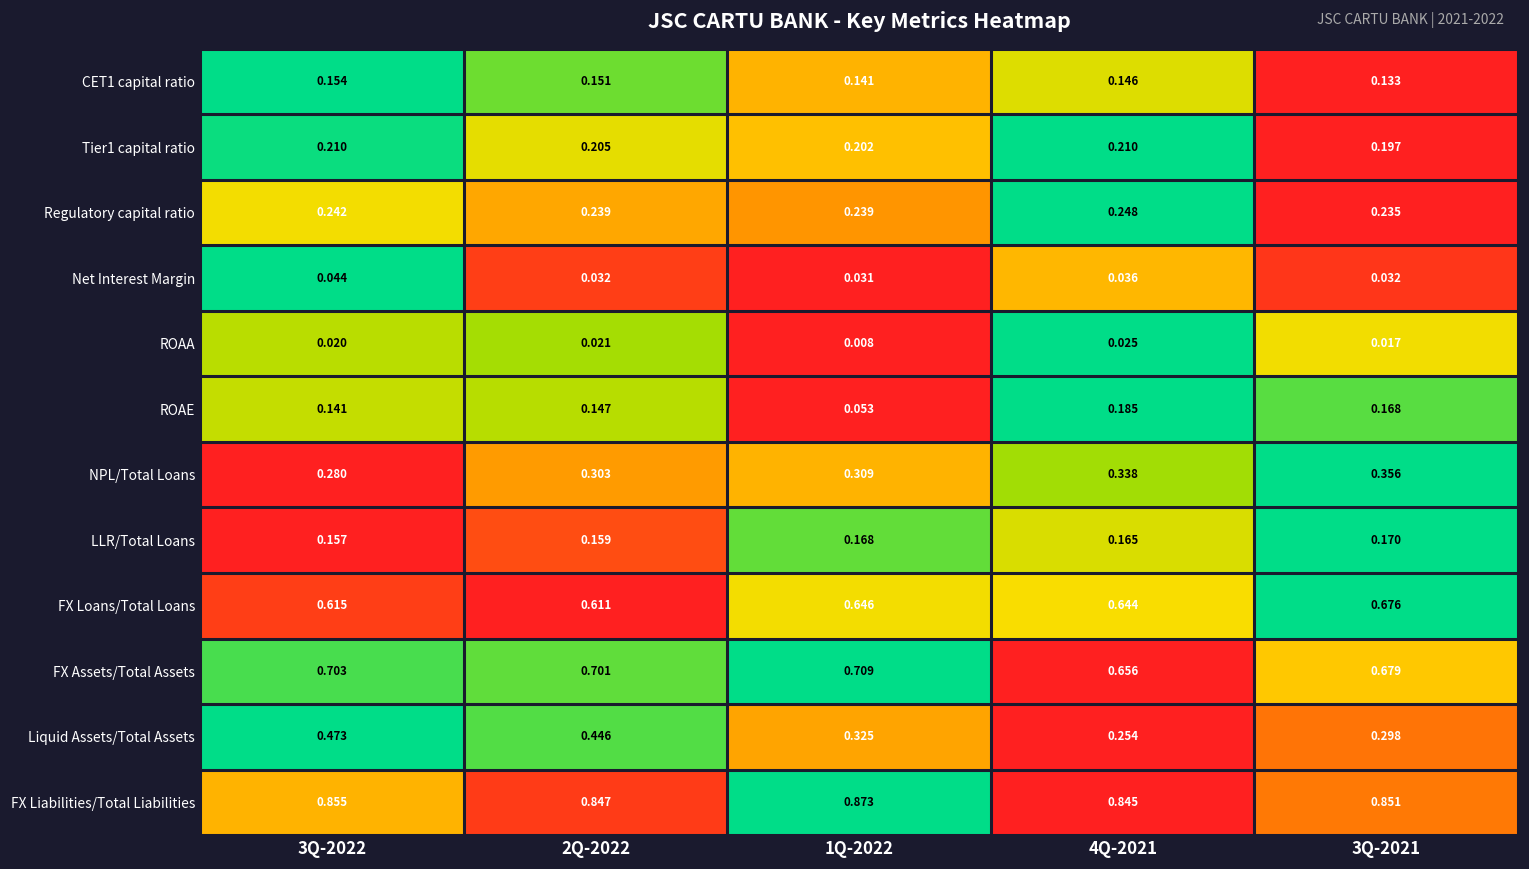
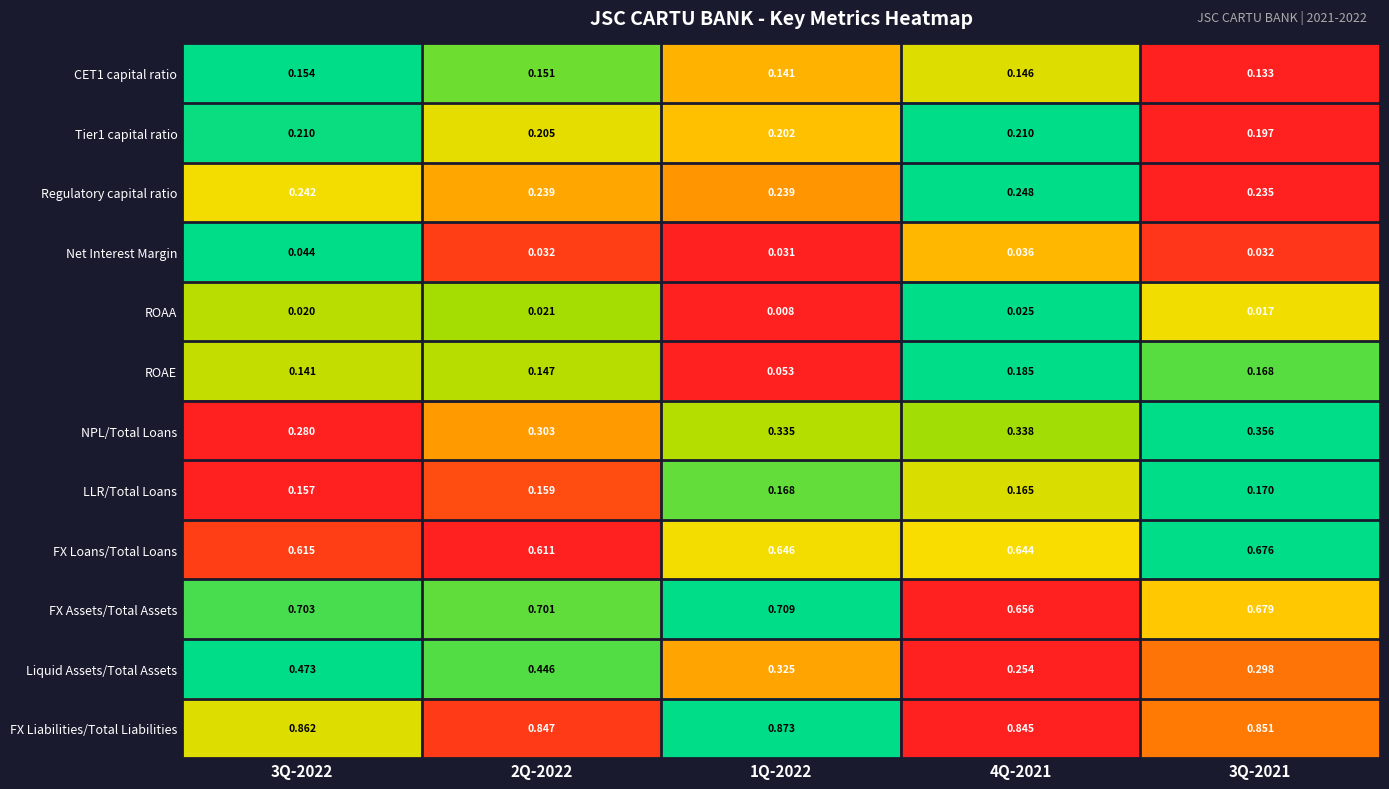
  {
    "CET1 capital ratio": {
      "3Q-2022": 0.154,
      "2Q-2022": 0.151,
      "1Q-2022": 0.141,
      "4Q-2021": 0.146,
      "3Q-2021": 0.133
    },
    "Tier1 capital ratio": {
      "3Q-2022": 0.210,
      "2Q-2022": 0.205,
      "1Q-2022": 0.202,
      "4Q-2021": 0.210,
      "3Q-2021": 0.197
    },
    "Regulatory capital ratio": {
      "3Q-2022": 0.242,
      "2Q-2022": 0.239,
      "1Q-2022": 0.239,
      "4Q-2021": 0.248,
      "3Q-2021": 0.235
    },
    "Net Interest Margin": {
      "3Q-2022": 0.044,
      "2Q-2022": 0.032,
      "1Q-2022": 0.031,
      "4Q-2021": 0.036,
      "3Q-2021": 0.032
    },
    "ROAA": {
      "3Q-2022": 0.020,
      "2Q-2022": 0.021,
      "1Q-2022": 0.008,
      "4Q-2021": 0.025,
      "3Q-2021": 0.017
    },
    "ROAE": {
      "3Q-2022": 0.141,
      "2Q-2022": 0.147,
      "1Q-2022": 0.053,
      "4Q-2021": 0.185,
      "3Q-2021": 0.168
    },
    "NPL/Total Loans": {
      "3Q-2022": 0.280,
      "2Q-2022": 0.303,
-     "1Q-2022": 0.309,
+     "1Q-2022": 0.335,
      "4Q-2021": 0.338,
      "3Q-2021": 0.356
    },
    "LLR/Total Loans": {
      "3Q-2022": 0.157,
      "2Q-2022": 0.159,
      "1Q-2022": 0.168,
      "4Q-2021": 0.165,
      "3Q-2021": 0.170
    },
    "FX Loans/Total Loans": {
      "3Q-2022": 0.615,
      "2Q-2022": 0.611,
      "1Q-2022": 0.646,
      "4Q-2021": 0.644,
      "3Q-2021": 0.676
    },
    "FX Assets/Total Assets": {
      "3Q-2022": 0.703,
      "2Q-2022": 0.701,
      "1Q-2022": 0.709,
      "4Q-2021": 0.656,
      "3Q-2021": 0.679
    },
    "Liquid Assets/Total Assets": {
      "3Q-2022": 0.473,
      "2Q-2022": 0.446,
      "1Q-2022": 0.325,
      "4Q-2021": 0.254,
      "3Q-2021": 0.298
    },
    "FX Liabilities/Total Liabilities": {
-     "3Q-2022": 0.855,
+     "3Q-2022": 0.862,
      "2Q-2022": 0.847,
      "1Q-2022": 0.873,
      "4Q-2021": 0.845,
      "3Q-2021": 0.851
    }
  }
